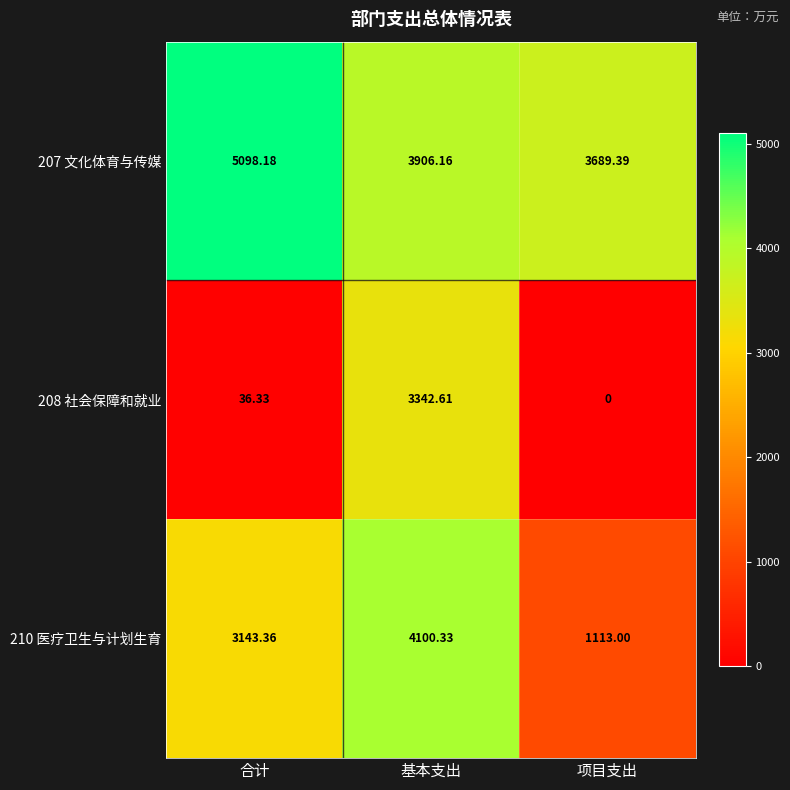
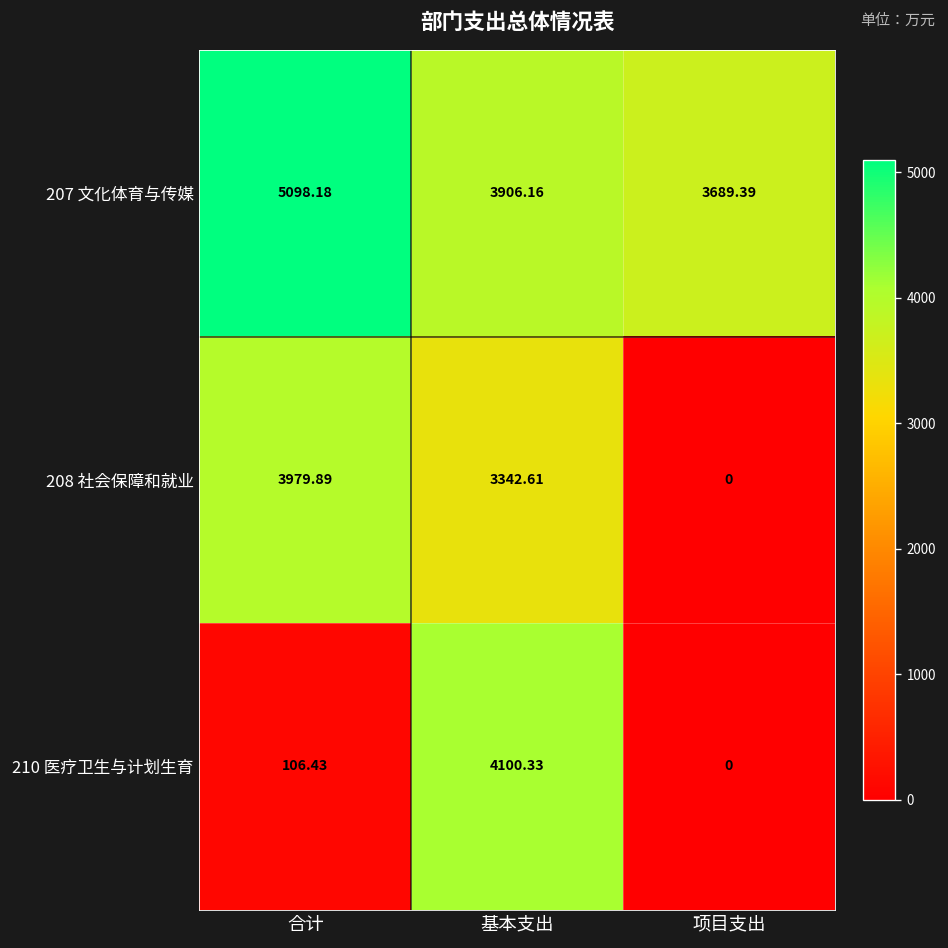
  {
    "207 文化体育与传媒": {
      "合计": 5098.18,
      "基本支出": 3906.16,
      "项目支出": 3689.39
    },
    "208 社会保障和就业": {
-     "合计": 36.33,
+     "合计": 3979.89,
      "基本支出": 3342.61,
      "项目支出": 0
    },
    "210 医疗卫生与计划生育": {
-     "合计": 3143.36,
+     "合计": 106.43,
      "基本支出": 4100.33,
-     "项目支出": 1113.00
+     "项目支出": 0
    }
  }
